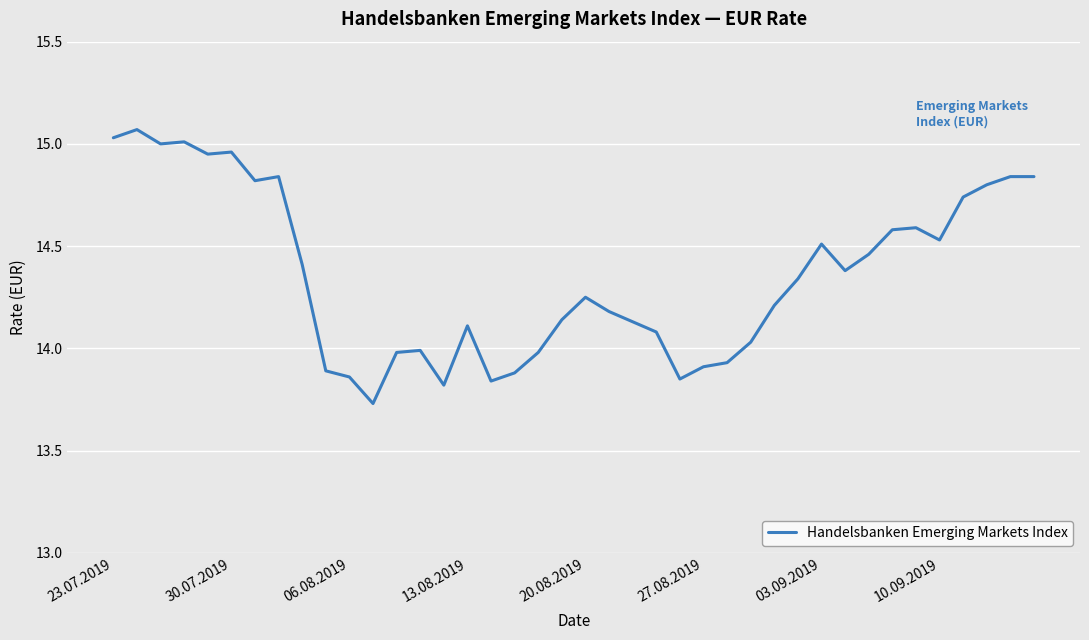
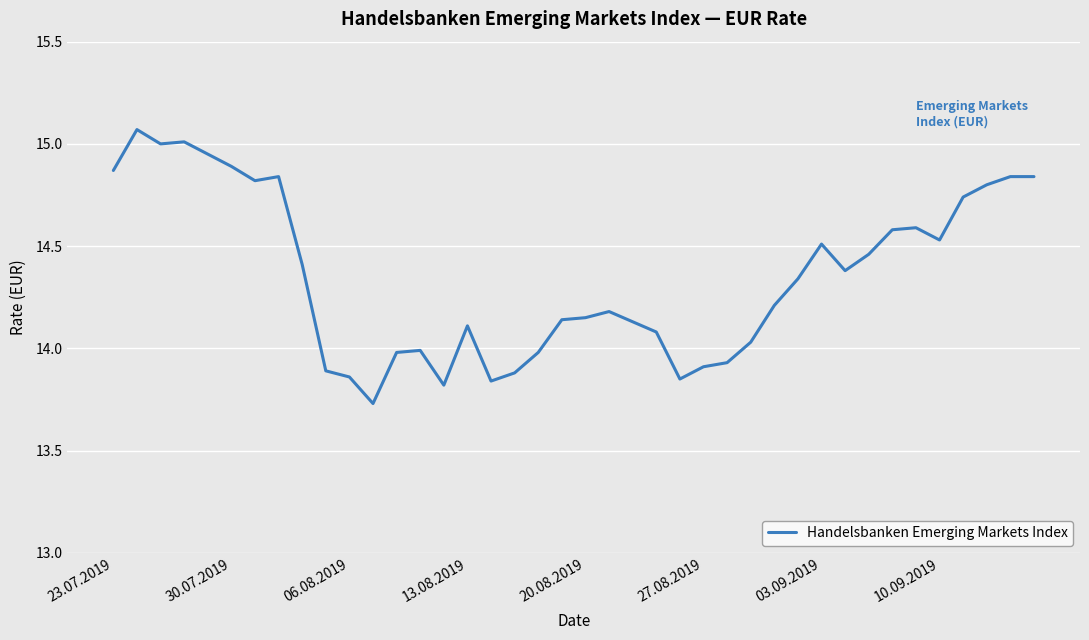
  {
-   "23.07.2019": 15.03,
-   "30.07.2019": 14.96,
+   "23.07.2019": 14.87,
+   "30.07.2019": 14.89,
    "06.08.2019": 13.86,
    "13.08.2019": 14.11,
-   "20.08.2019": 14.25,
+   "20.08.2019": 14.15,
    "27.08.2019": 13.91,
    "03.09.2019": 14.51,
    "10.09.2019": 14.53
  }
